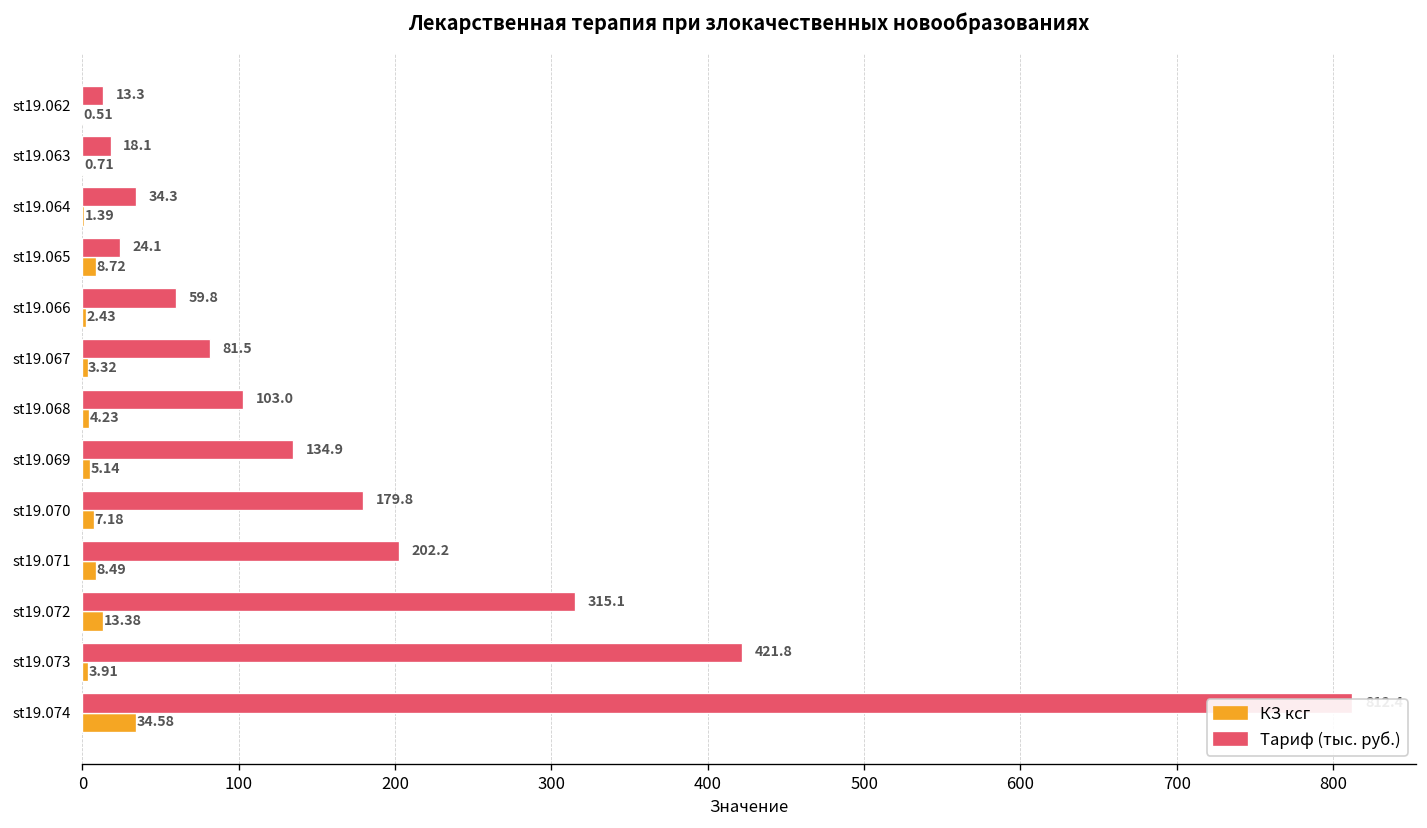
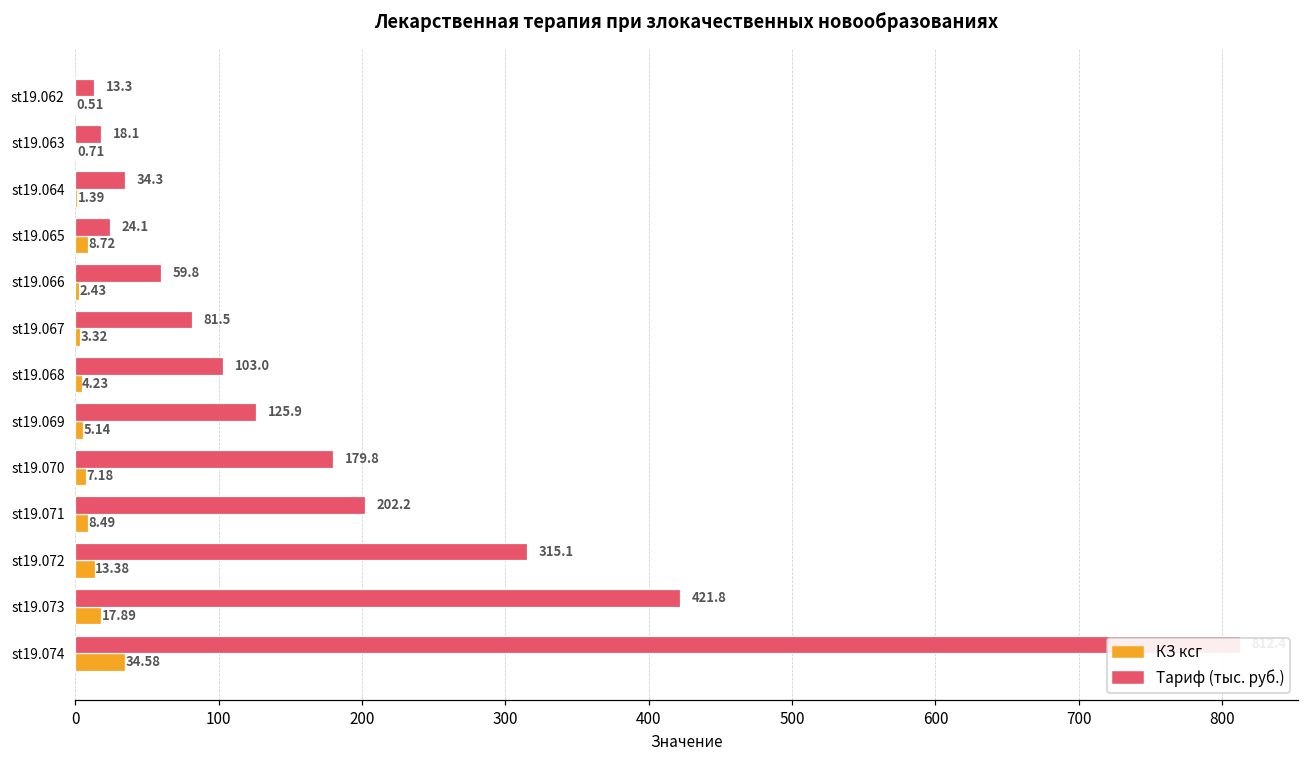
  {
    "КЗ ксг": {
      "st19.062": 0.51,
      "st19.063": 0.71,
      "st19.064": 1.39,
      "st19.065": 8.72,
      "st19.066": 2.43,
      "st19.067": 3.32,
      "st19.068": 4.23,
      "st19.069": 5.14,
      "st19.070": 7.18,
      "st19.071": 8.49,
      "st19.072": 13.38,
-     "st19.073": 3.91,
+     "st19.073": 17.89,
      "st19.074": 34.58
    },
    "Тариф (тыс. руб.)": {
      "st19.062": 13.3,
      "st19.063": 18.1,
      "st19.064": 34.3,
      "st19.065": 24.1,
      "st19.066": 59.8,
      "st19.067": 81.5,
      "st19.068": 103.0,
-     "st19.069": 134.9,
+     "st19.069": 125.9,
      "st19.070": 179.8,
      "st19.071": 202.2,
      "st19.072": 315.1,
      "st19.073": 421.8
    }
  }
